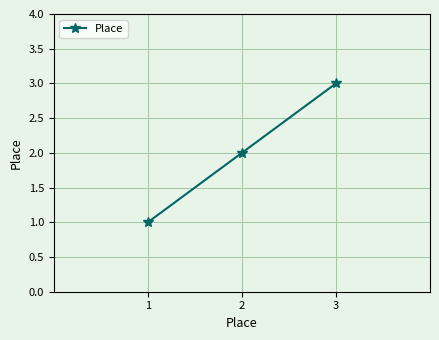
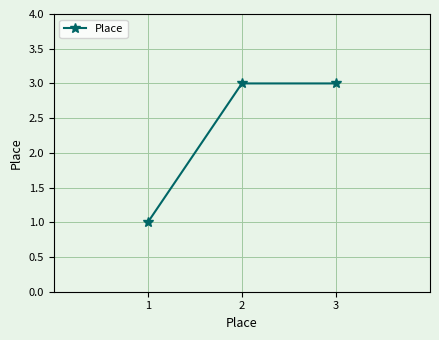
  {
    "1": 1,
-   "2": 2,
+   "2": 3,
    "3": 3
  }
